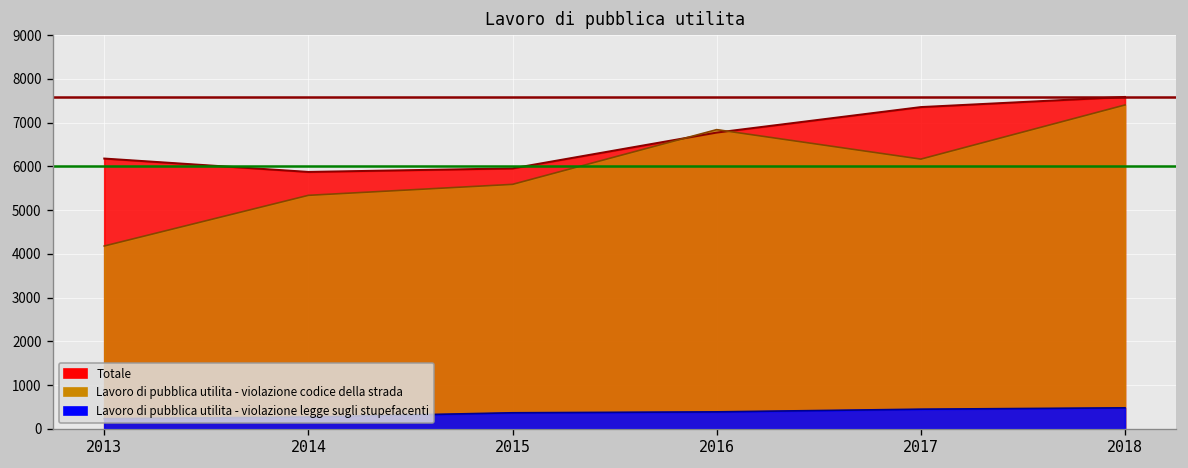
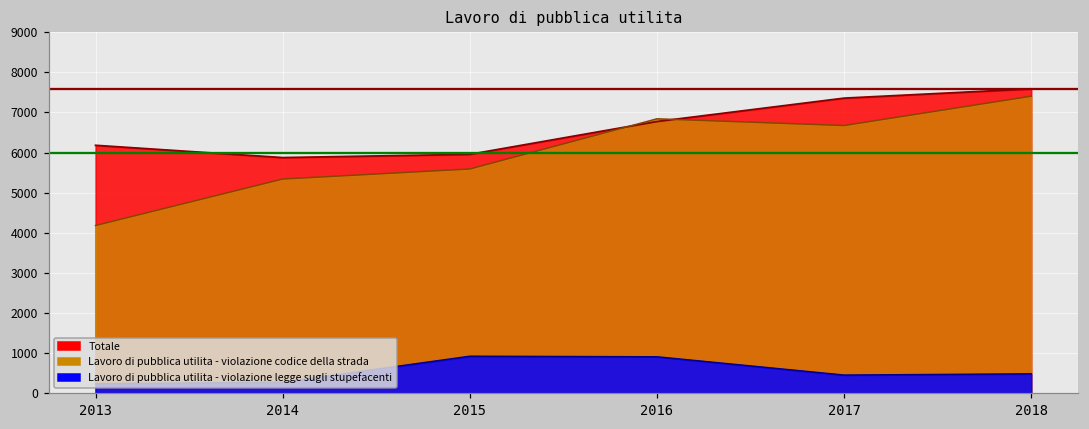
  {
    "Totale": {
      "2013": 6200,
      "2014": 5900,
      "2015": 6000,
      "2017": 7400,
      "2018": 7600
    },
    "Lavoro di pubblica utilita - violazione codice della strada": {
      "2013": 4200,
      "2014": 5300,
      "2015": 5600,
-     "2017": 6200,
+     "2017": 6700,
      "2018": 7400
    },
    "Lavoro di pubblica utilita - violazione legge sugli stupefacenti": {
-     "2015": 400,
-     "2016": 400,
+     "2015": 900,
+     "2016": 900,
      "2017": 400,
      "2018": 500
    }
  }
